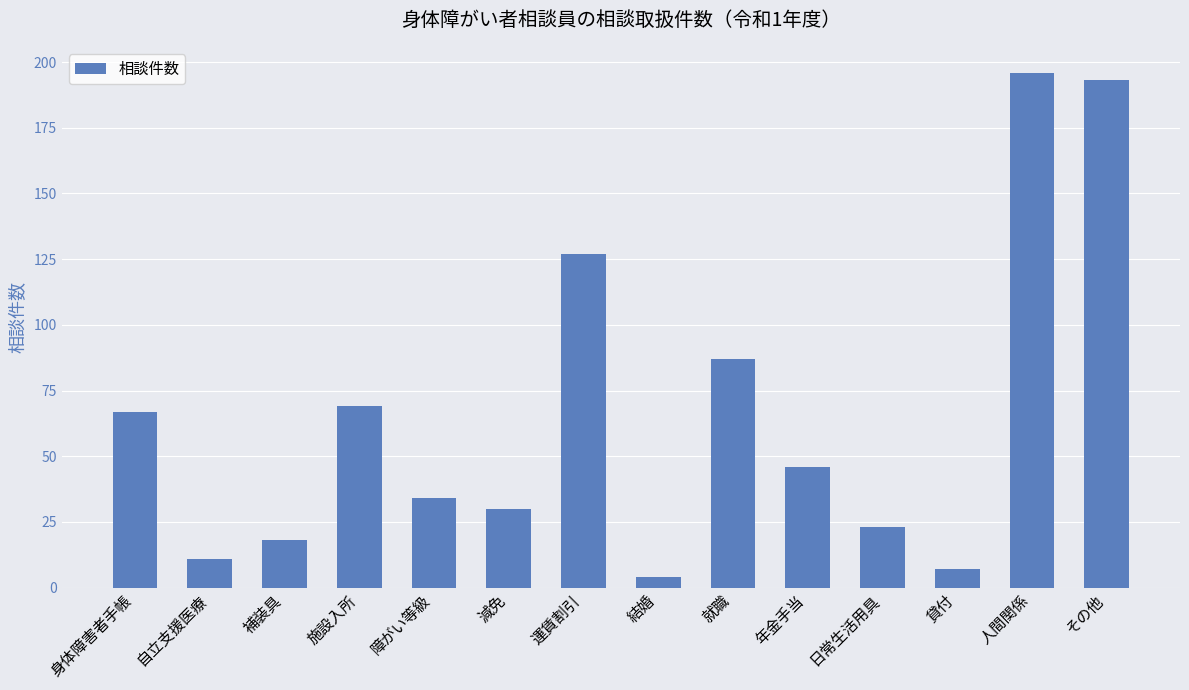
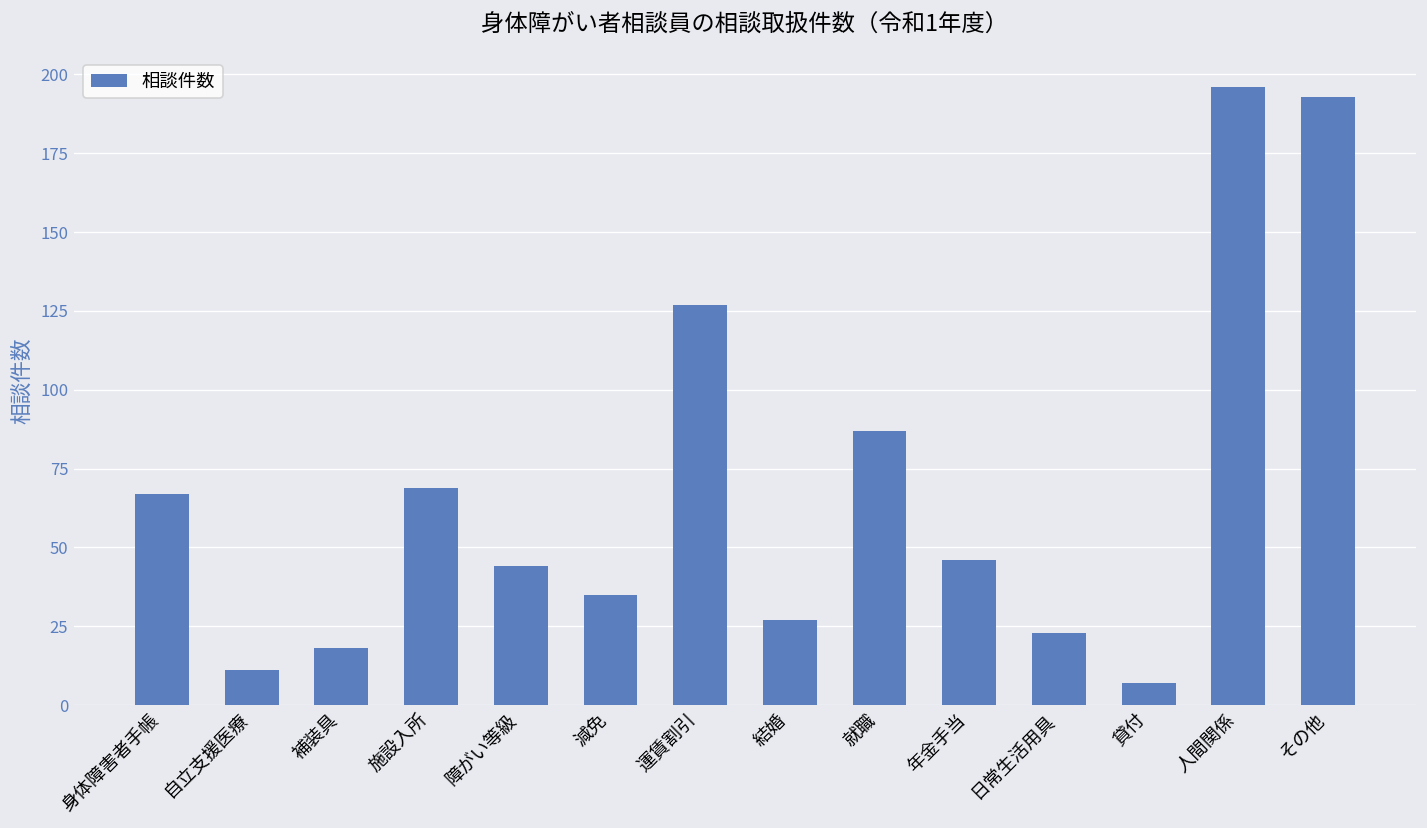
  {
    "身体障害者手帳": 67,
    "自立支援医療": 11,
    "補装具": 18,
    "施設入所": 69,
-   "障がい等級": 34,
-   "減免": 30,
+   "障がい等級": 44,
+   "減免": 35,
    "運賃割引": 127,
-   "結婚": 4,
+   "結婚": 27,
    "就職": 87,
    "年金手当": 46,
    "日常生活用具": 23,
    "貸付": 7,
    "人間関係": 196,
    "その他": 193
  }
